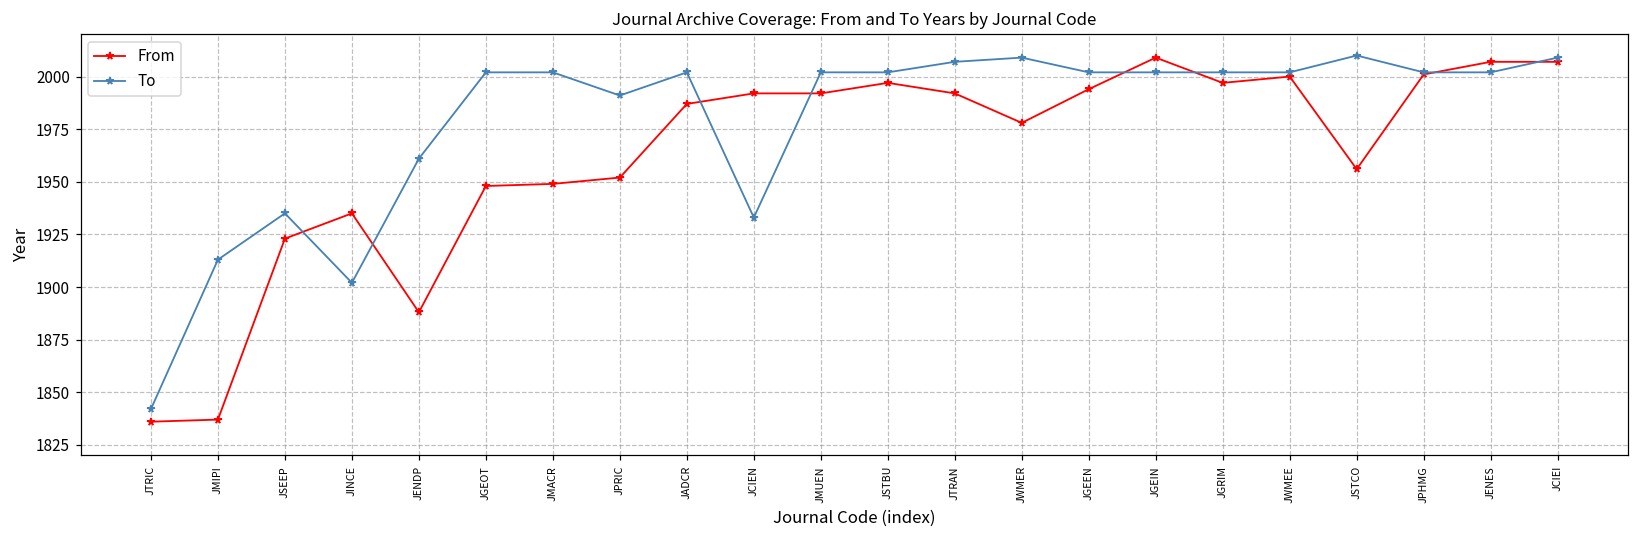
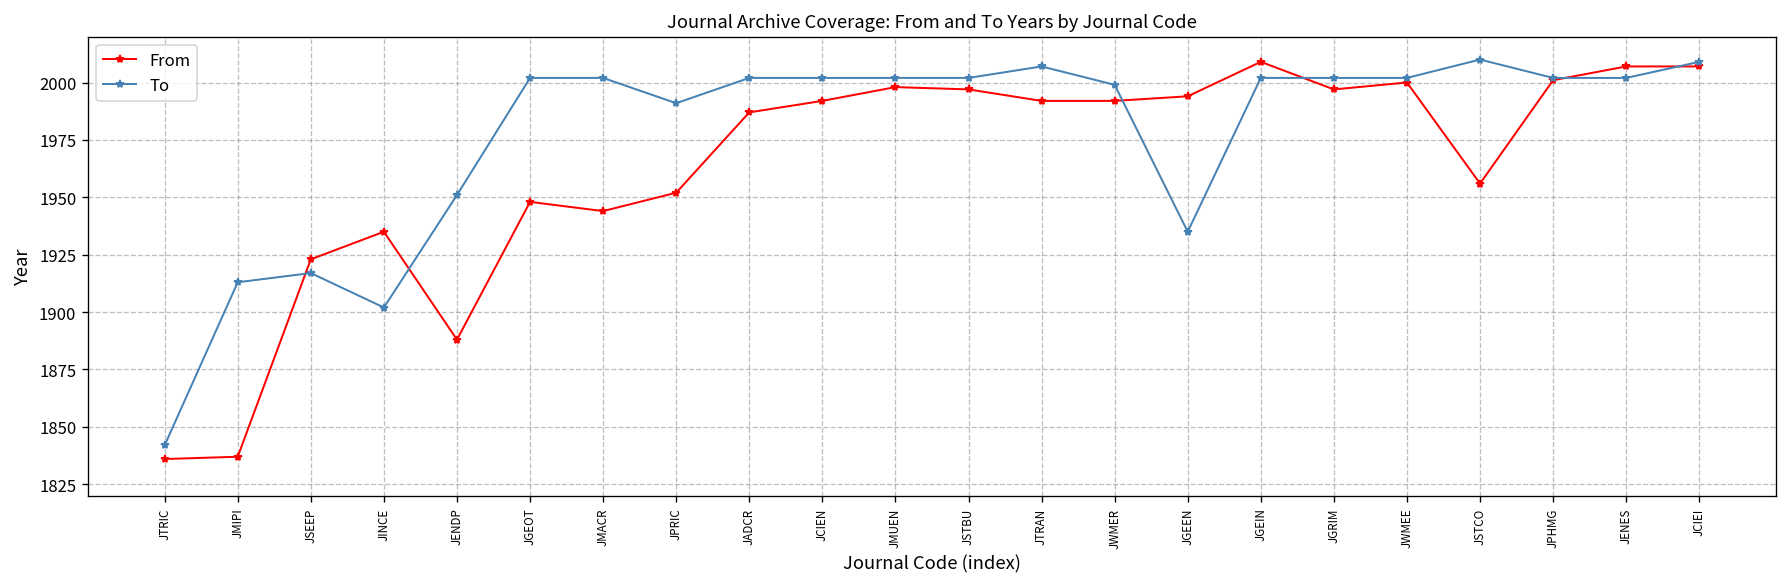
  {
    "From": {
      "JTRIC": 1836,
      "JMIPI": 1837,
      "JSEEP": 1923,
      "JINCE": 1935,
      "JENDP": 1888,
      "JGEOT": 1948,
-     "JMACR": 1949,
+     "JMACR": 1944,
      "JPRIC": 1952,
      "JADCR": 1987,
      "JCIEN": 1992,
-     "JMUEN": 1992,
+     "JMUEN": 1998,
      "JSTBU": 1997,
      "JTRAN": 1992,
-     "JWMER": 1978,
+     "JWMER": 1992,
      "JGEEN": 1994,
      "JGEIN": 2009,
      "JGRIM": 1997,
      "JWMEE": 2000,
      "JSTCO": 1956,
      "JENES": 2007,
      "JCIEI": 2007
    },
    "To": {
      "JTRIC": 1842,
      "JMIPI": 1913,
-     "JSEEP": 1935,
+     "JSEEP": 1917,
      "JINCE": 1902,
-     "JENDP": 1961,
+     "JENDP": 1951,
      "JGEOT": 2002,
      "JMACR": 2002,
      "JPRIC": 1991,
      "JADCR": 2002,
-     "JCIEN": 1933,
+     "JCIEN": 2002,
      "JMUEN": 2002,
      "JSTBU": 2002,
      "JTRAN": 2007,
-     "JWMER": 2009,
-     "JGEEN": 2002,
+     "JWMER": 1999,
+     "JGEEN": 1935,
      "JGEIN": 2002,
      "JGRIM": 2002,
      "JWMEE": 2002,
      "JSTCO": 2010,
      "JENES": 2002,
      "JCIEI": 2009
    }
  }
